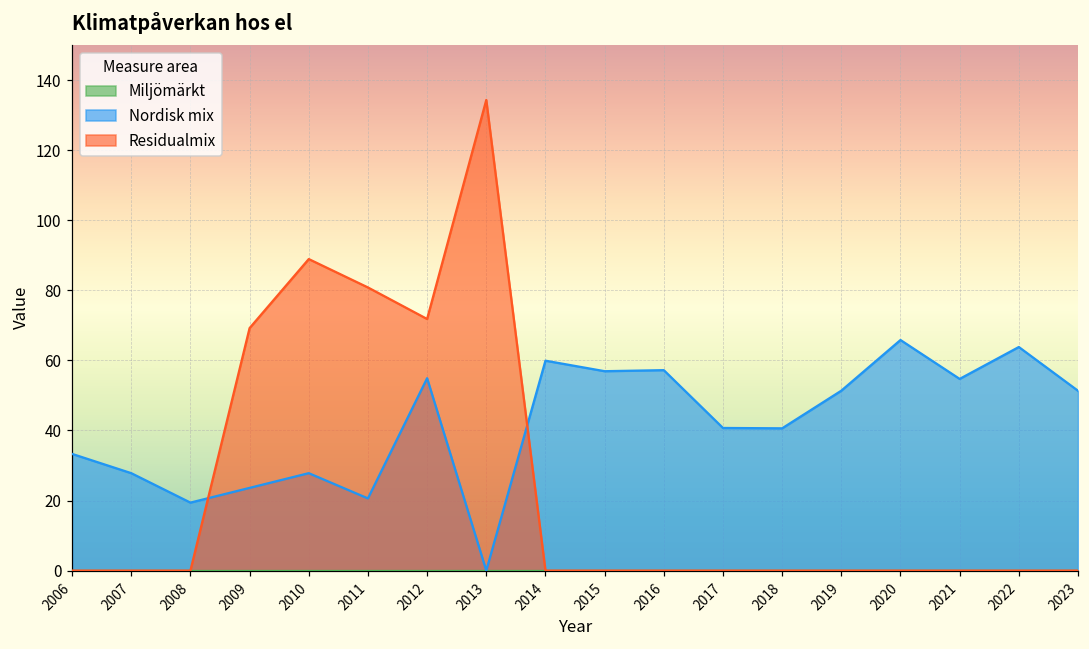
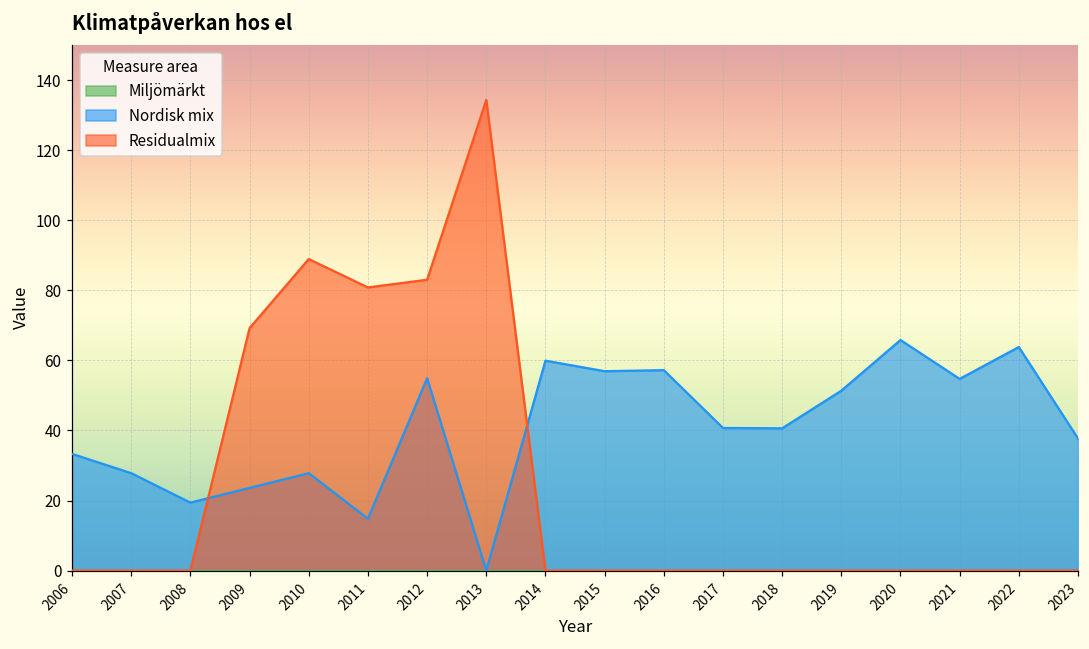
  {
    "Miljömärkt": {
      "2009": 0,
      "2010": 0,
      "2011": 0,
      "2012": 0
    },
    "Nordisk mix": {
      "2006": 33,
      "2007": 28,
      "2008": 19,
      "2009": 24,
      "2010": 28,
-     "2011": 21,
+     "2011": 15,
      "2012": 55,
      "2014": 60,
      "2015": 57,
      "2016": 57,
      "2017": 41,
      "2018": 41,
      "2019": 51,
      "2020": 66,
      "2021": 55,
      "2022": 64,
-     "2023": 51
+     "2023": 38
    },
    "Residualmix": {
      "2009": 69,
      "2010": 89,
      "2011": 81,
-     "2012": 72,
+     "2012": 83,
      "2013": 134
    }
  }
